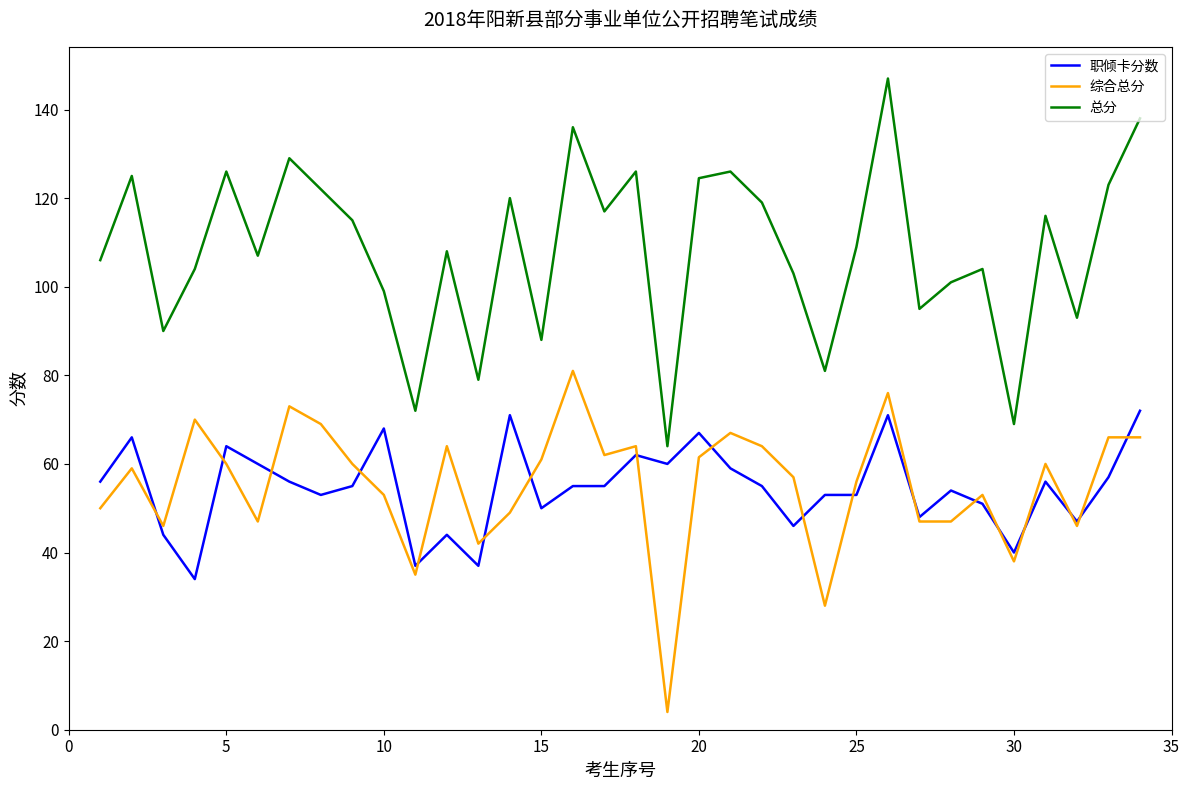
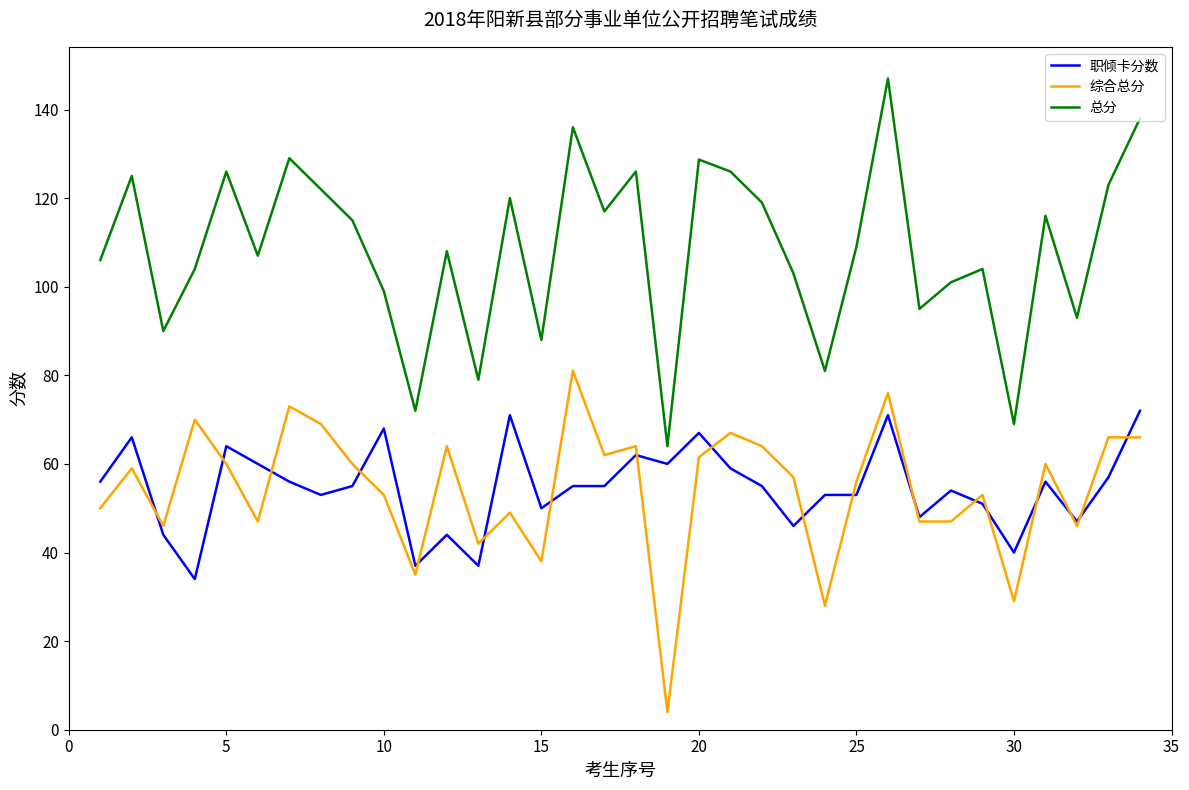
  {
    "职倾卡分数": {
      "5": 64,
      "10": 68,
      "15": 50,
      "20": 67,
      "25": 53,
      "30": 40
    },
    "综合总分": {
      "5": 60,
      "10": 53,
-     "15": 61,
+     "15": 38,
      "20": 62,
      "25": 56,
-     "30": 38
+     "30": 29
    },
    "总分": {
      "5": 126,
      "10": 99,
      "15": 88,
-     "20": 125,
+     "20": 129,
      "25": 109,
      "30": 69
    }
  }
